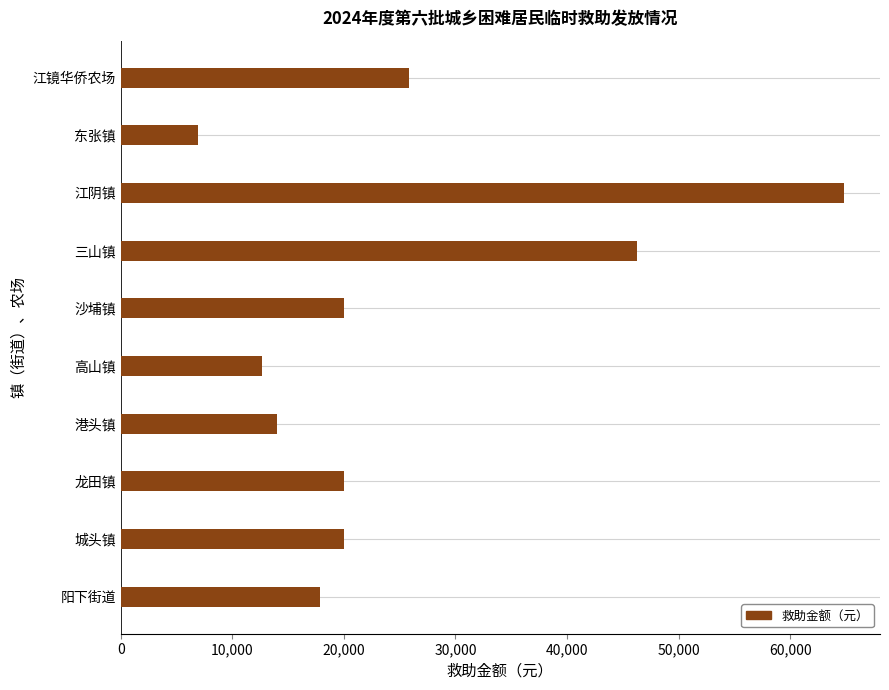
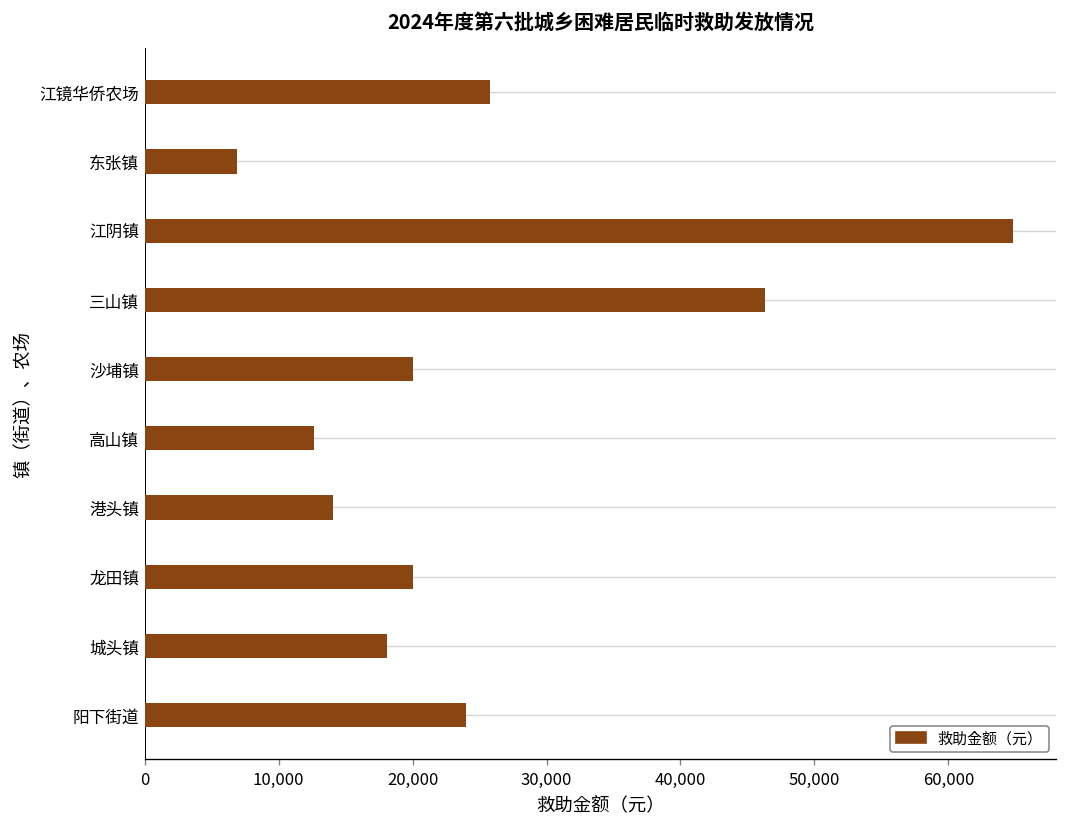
  {
    "江镜华侨农场": "25,800",
    "东张镇": "6,900",
    "江阴镇": "64,800",
    "三山镇": "46,300",
    "沙埔镇": "20,000",
    "高山镇": "12,600",
    "港头镇": "14,000",
    "龙田镇": "20,000",
-   "城头镇": "20,000",
-   "阳下街道": "17,900"
+   "城头镇": "18,100",
+   "阳下街道": "24,000"
  }
